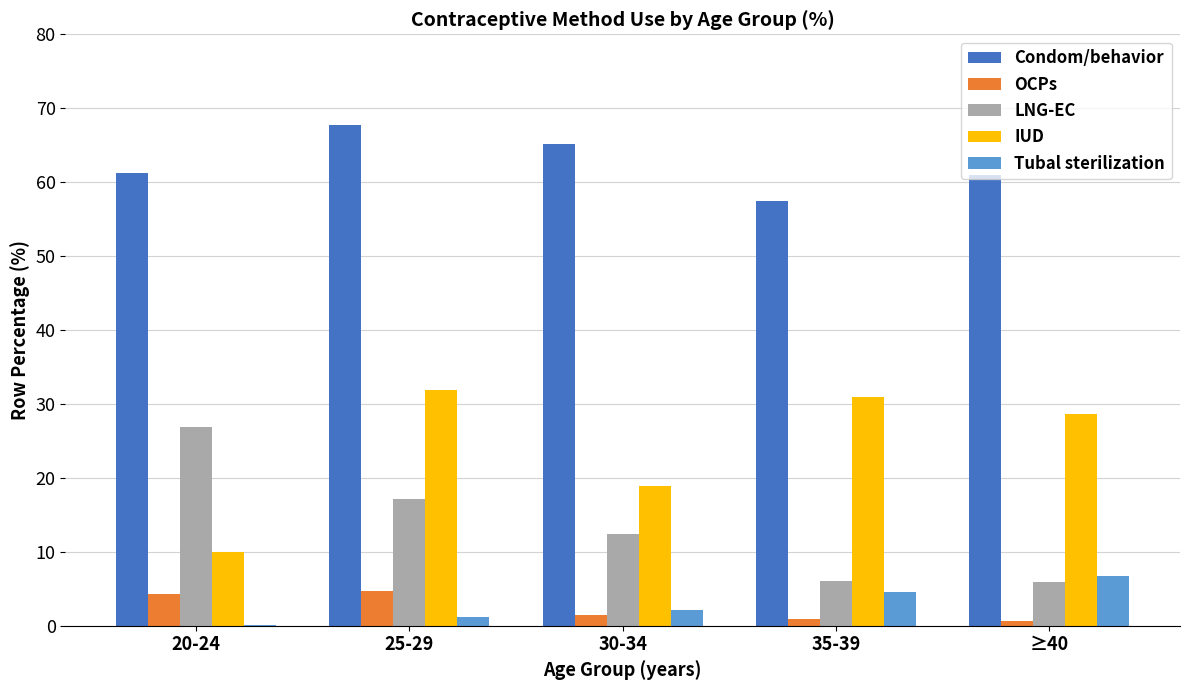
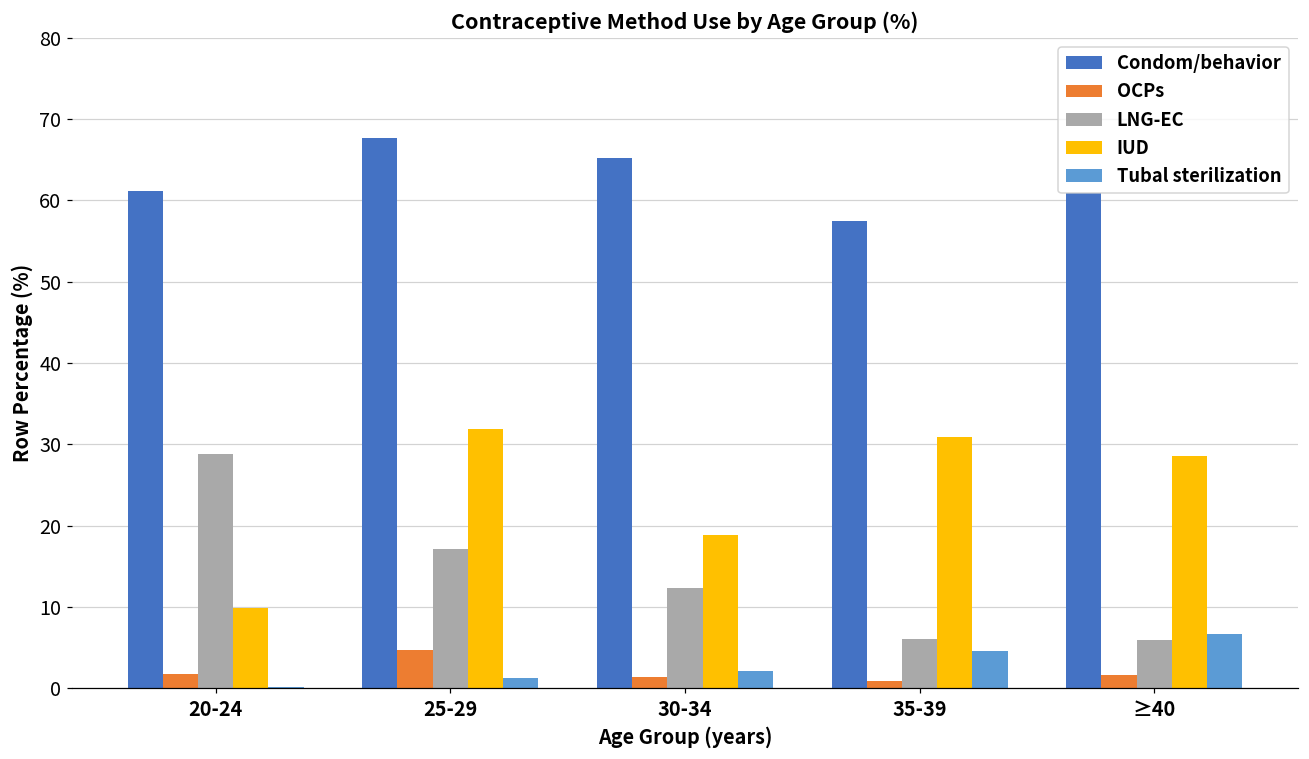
  {
    "OCPs": {
-     "20-24": 4,
+     "20-24": 2,
      "25-29": 5,
      "30-34": 1,
      "35-39": 1,
-     "≥40": 1
+     "≥40": 2
    },
    "LNG-EC": {
-     "20-24": 27,
+     "20-24": 29,
      "25-29": 17,
      "30-34": 12,
      "35-39": 6,
      "≥40": 6
    },
    "IUD": {
      "20-24": 10,
      "25-29": 32,
      "30-34": 19,
      "35-39": 31,
      "≥40": 29
    }
  }
